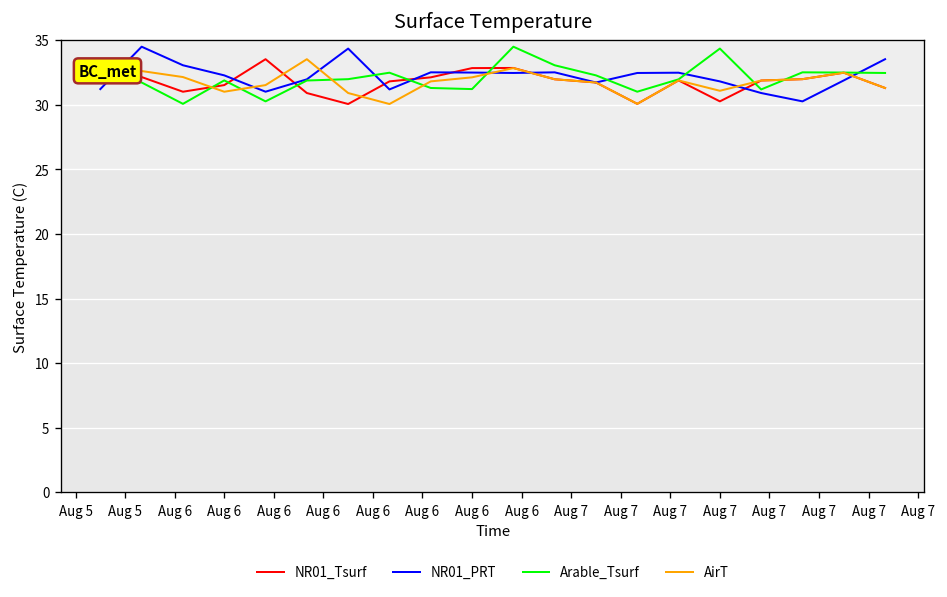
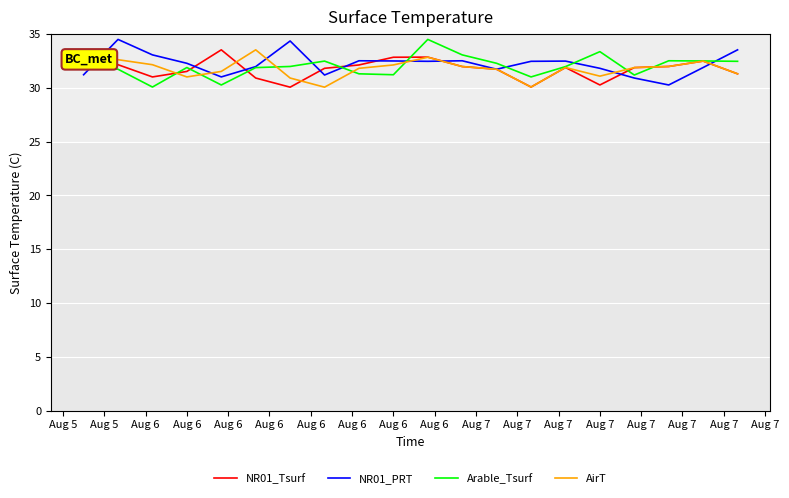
  {
    "NR01_Tsurf": {
      "Aug 7": 30.3
    },
    "NR01_PRT": {
      "Aug 7": 31.8
    },
    "Arable_Tsurf": {
-     "Aug 7": 34.4
+     "Aug 7": 33.4
    },
    "AirT": {
      "Aug 7": 31.1
    }
  }
